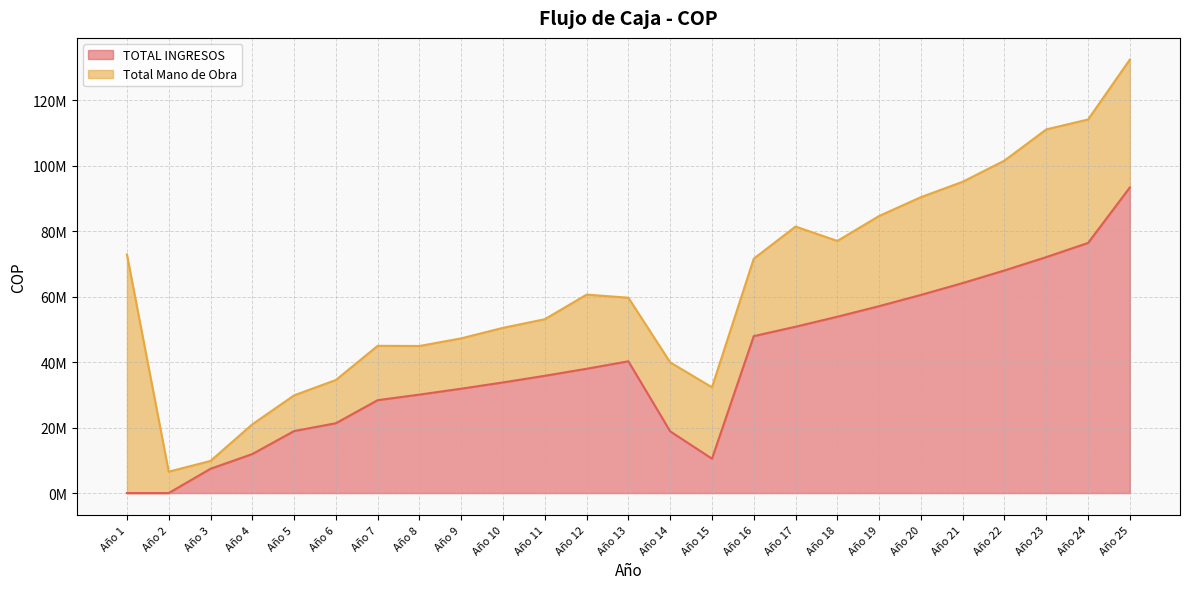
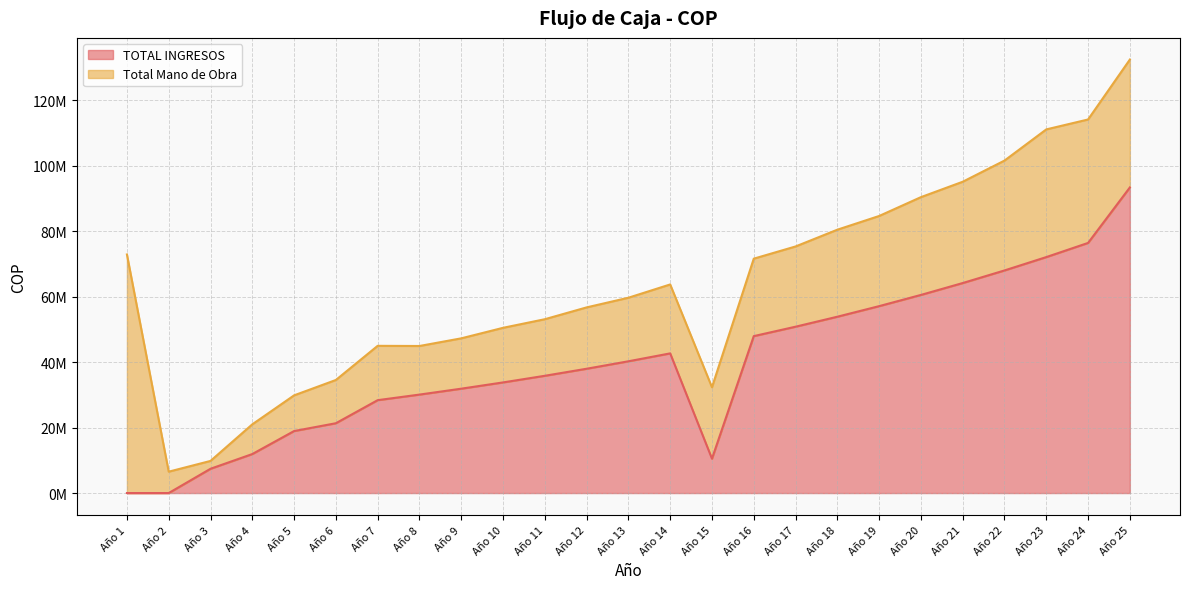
  {
    "TOTAL INGRESOS": {
      "Año 1": 0,
      "Año 2": 0,
      "Año 3": 7000000,
      "Año 4": 12000000,
      "Año 5": 19000000,
      "Año 6": 21000000,
      "Año 7": 28000000,
      "Año 8": 30000000,
      "Año 9": 32000000,
      "Año 10": 34000000,
      "Año 11": 36000000,
      "Año 12": 38000000,
      "Año 13": 40000000,
-     "Año 14": 19000000,
+     "Año 14": 43000000,
      "Año 15": 10000000,
      "Año 16": 48000000,
      "Año 17": 51000000,
      "Año 18": 54000000,
      "Año 19": 57000000,
      "Año 20": 61000000,
      "Año 21": 64000000,
      "Año 22": 68000000,
      "Año 23": 72000000,
      "Año 24": 76000000,
      "Año 25": 93000000
    },
    "Total Mano de Obra": {
      "Año 1": 73000000,
      "Año 2": 7000000,
      "Año 3": 2000000,
      "Año 4": 9000000,
      "Año 5": 11000000,
      "Año 6": 13000000,
      "Año 7": 17000000,
      "Año 8": 15000000,
      "Año 9": 15000000,
      "Año 10": 17000000,
      "Año 11": 17000000,
-     "Año 12": 23000000,
+     "Año 12": 19000000,
      "Año 13": 19000000,
      "Año 14": 21000000,
      "Año 15": 22000000,
      "Año 16": 24000000,
-     "Año 17": 31000000,
-     "Año 18": 23000000,
+     "Año 17": 25000000,
+     "Año 18": 27000000,
      "Año 19": 28000000,
      "Año 20": 30000000,
      "Año 21": 31000000,
      "Año 22": 34000000,
      "Año 23": 39000000,
      "Año 24": 38000000,
      "Año 25": 39000000
    }
  }
